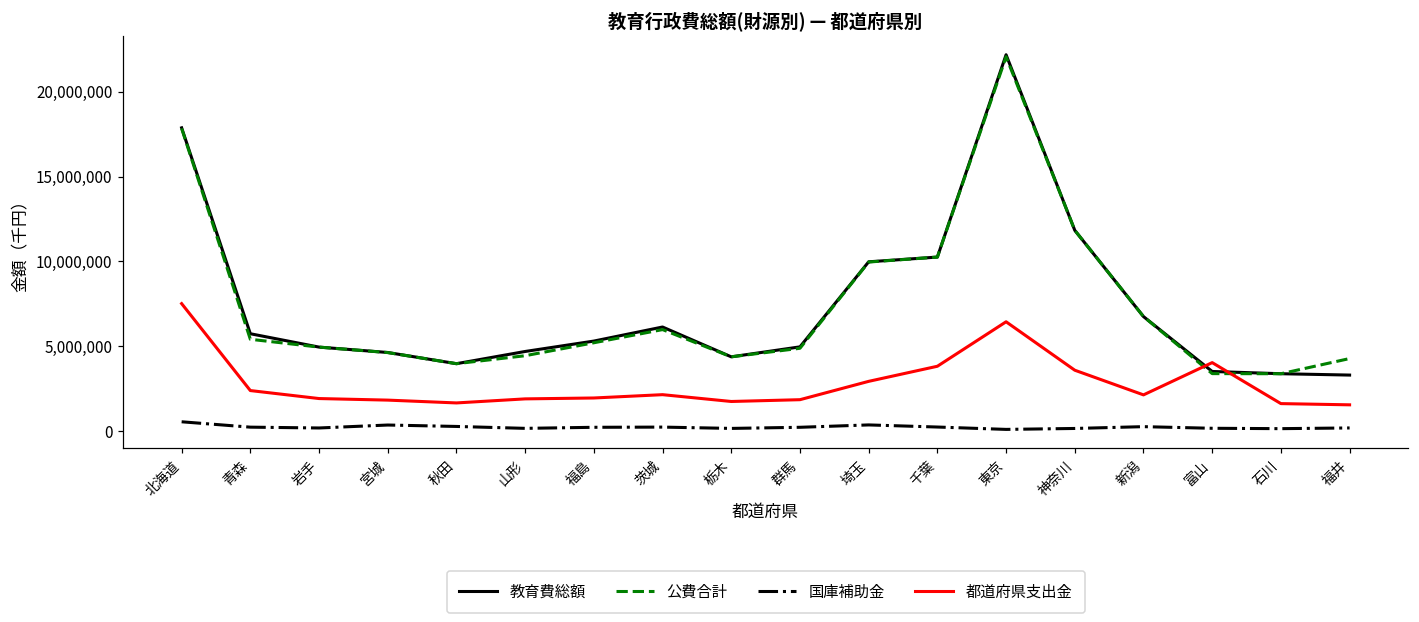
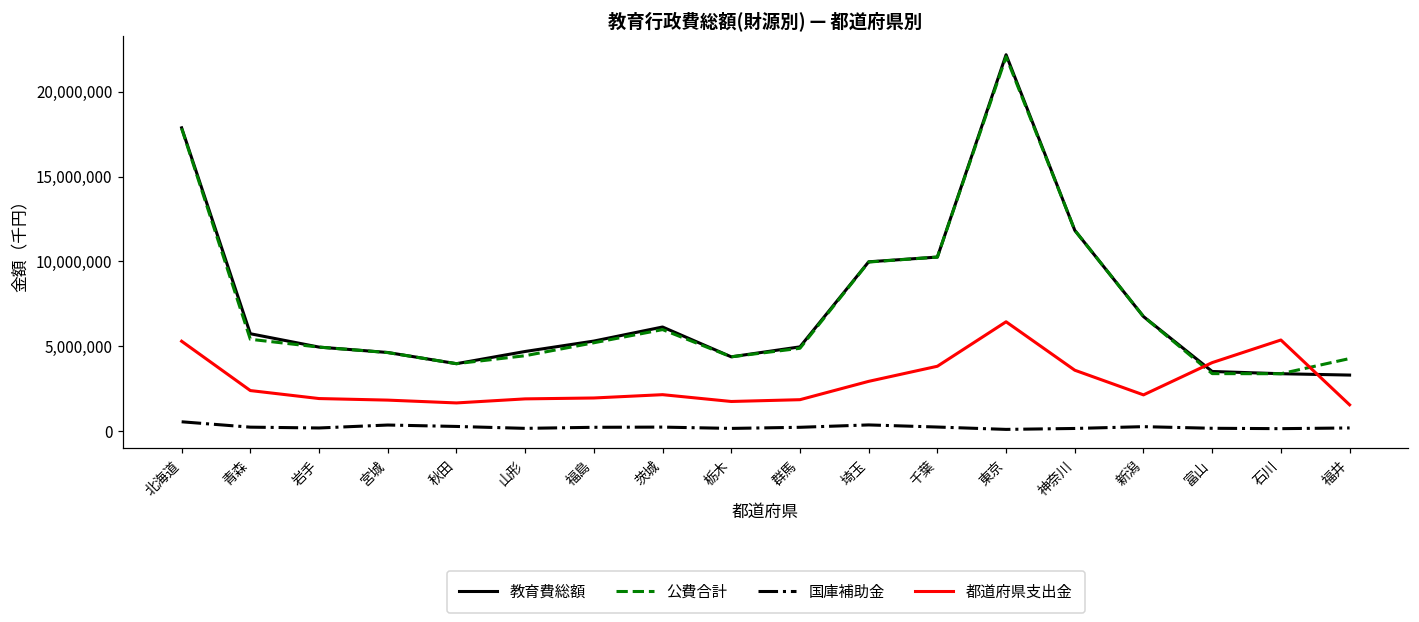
  {
    "公費合計": {
      "青森": "5,400,000",
      "山形": "4,400,000",
      "福井": "4,300,000"
    },
    "都道府県支出金": {
-     "北海道": "7,500,000",
+     "北海道": "5,300,000",
      "青森": "2,400,000",
      "岩手": "1,900,000",
      "宮城": "1,800,000",
      "秋田": "1,700,000",
      "山形": "1,900,000",
      "福島": "1,900,000",
      "茨城": "2,100,000",
      "栃木": "1,700,000",
      "群馬": "1,800,000",
      "埼玉": "2,900,000",
      "千葉": "3,800,000",
      "東京": "6,400,000",
      "神奈川": "3,600,000",
      "新潟": "2,100,000",
      "富山": "4,000,000",
-     "石川": "1,600,000",
+     "石川": "5,400,000",
      "福井": "1,500,000"
    }
  }
